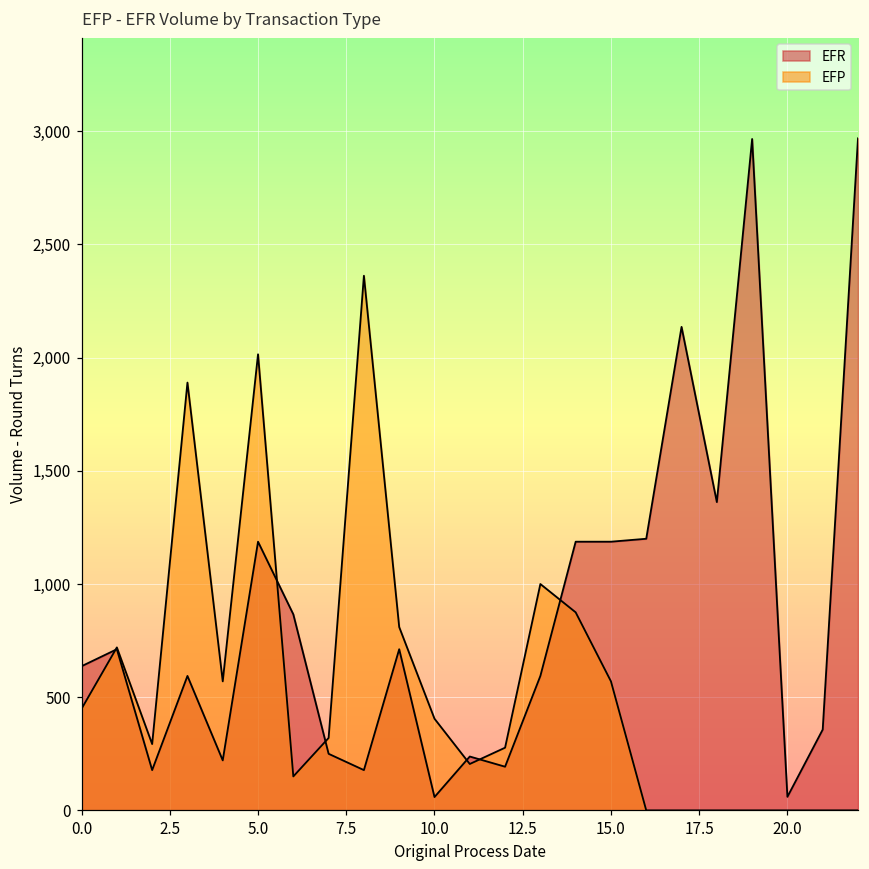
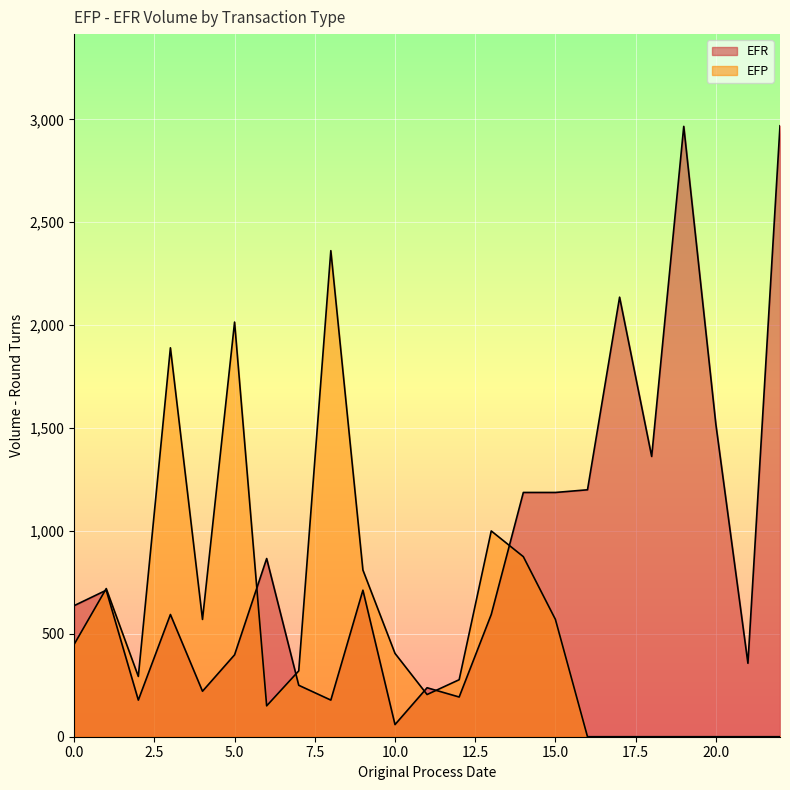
  {
    "EFR": {
      "0.0": "640",
-     "5.0": "1,190",
+     "5.0": "400",
      "10.0": "60",
      "15.0": "1,190",
-     "20.0": "60"
+     "20.0": "1,520"
    },
    "EFP": {
      "0.0": "450",
      "5.0": "2,020",
      "10.0": "410",
      "15.0": "570",
      "20.0": "0"
    }
  }
